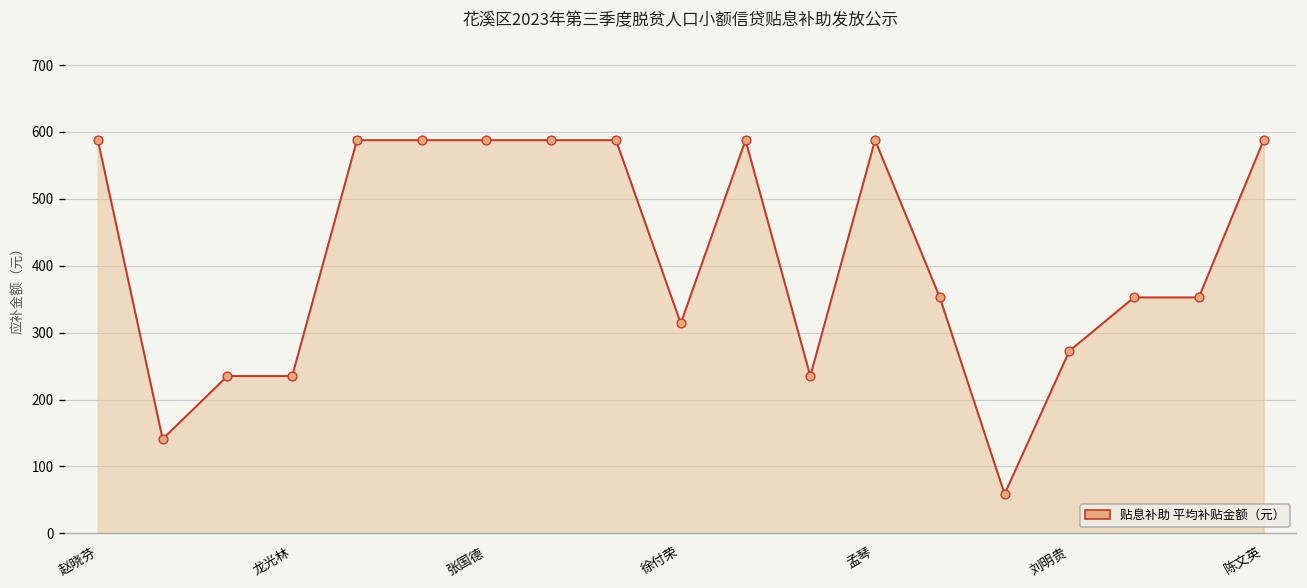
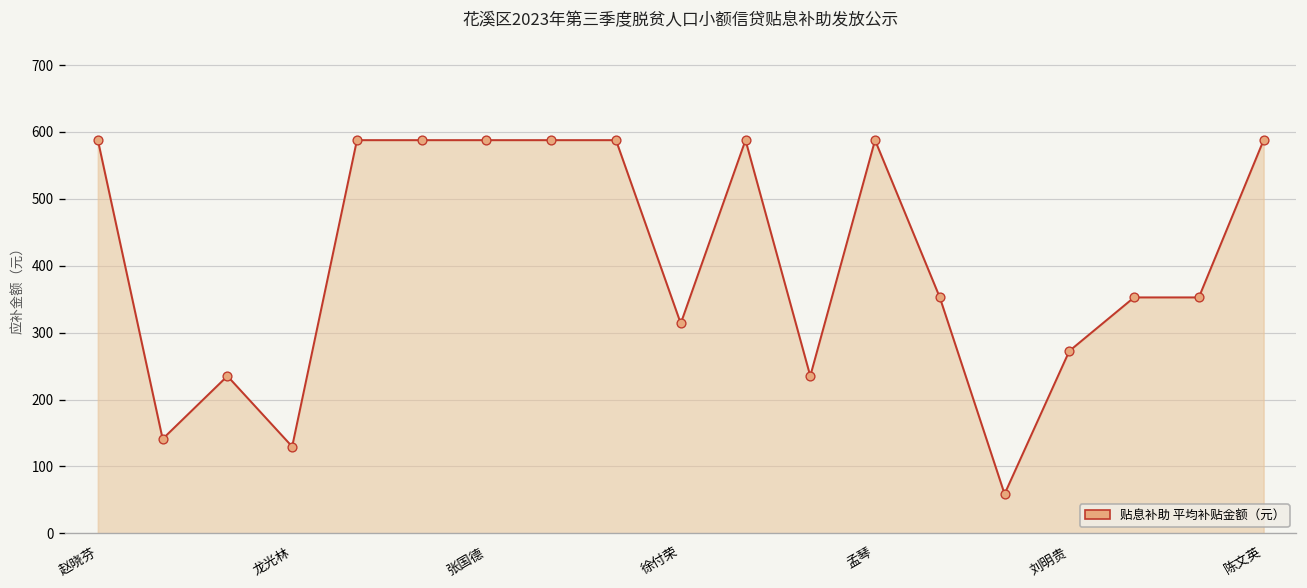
  {
    "赵晓芬": 590,
-   "龙光林": 240,
+   "龙光林": 130,
    "张国德": 590,
    "徐付荣": 310,
    "孟琴": 590,
    "刘明贵": 270,
    "陈文英": 590
  }
